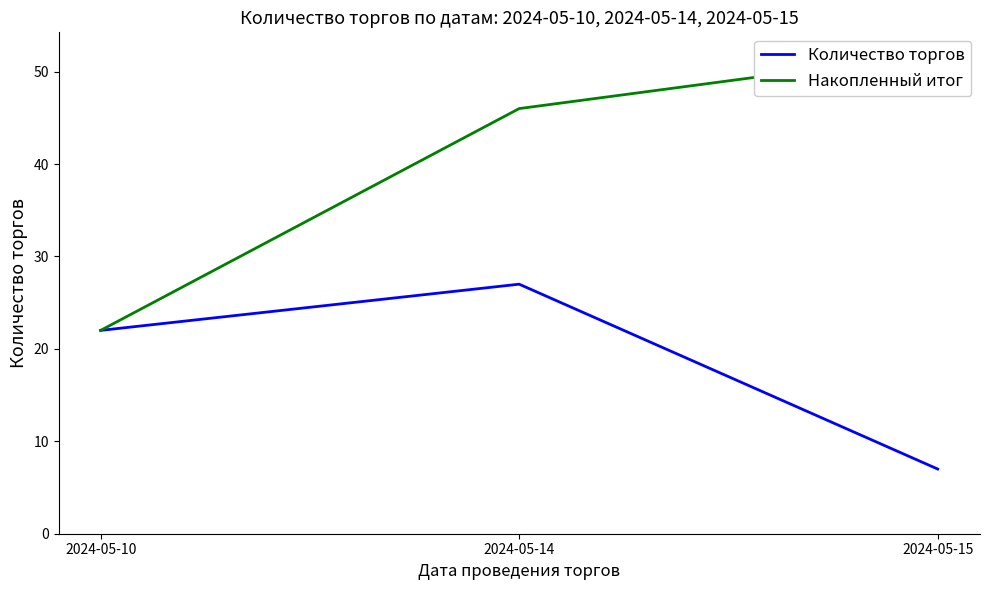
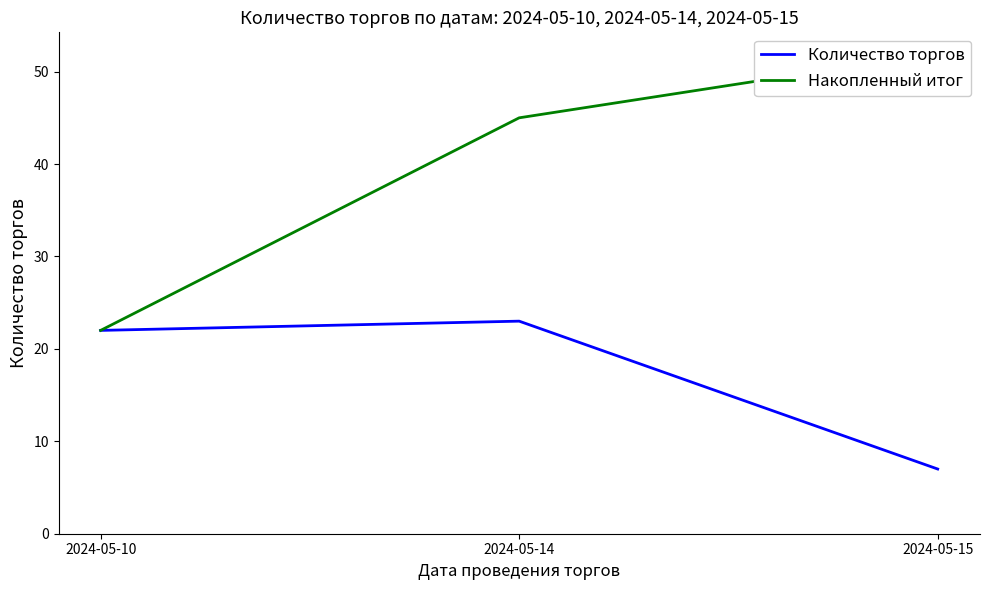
  {
    "Количество торгов": {
-     "2024-05-14": 27,
+     "2024-05-14": 23,
      "2024-05-15": 7
    },
    "Накопленный итог": {
-     "2024-05-14": 46
+     "2024-05-14": 45
    }
  }
